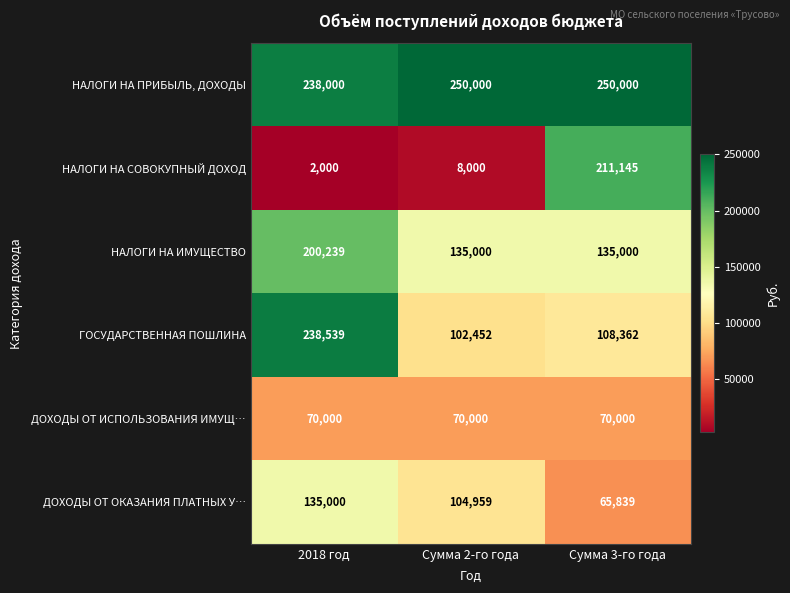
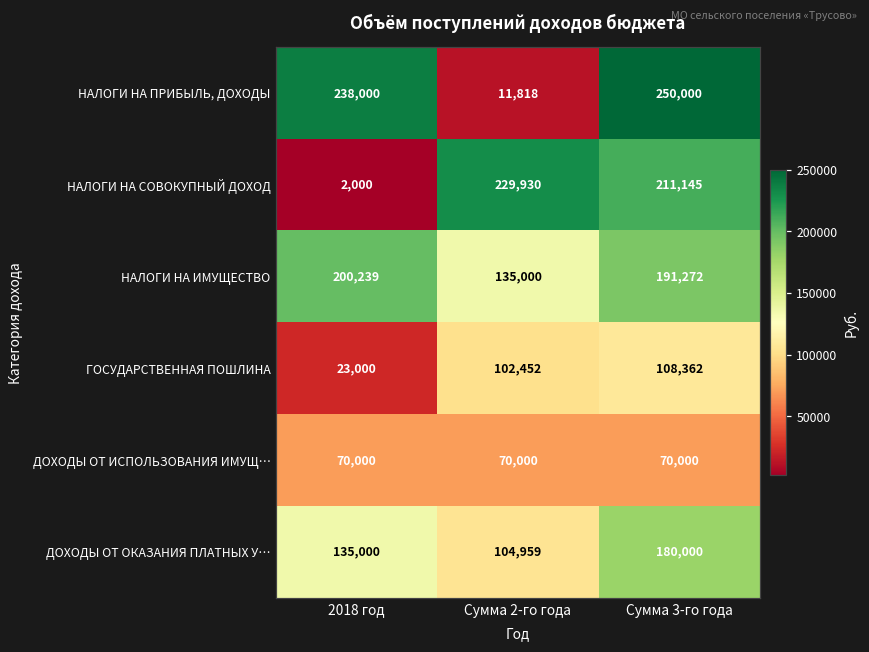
  {
    "НАЛОГИ НА ПРИБЫЛЬ, ДОХОДЫ": {
      "2018 год": "238,000",
-     "Сумма 2-го года": "250,000",
+     "Сумма 2-го года": "11,818",
      "Сумма 3-го года": "250,000"
    },
    "НАЛОГИ НА СОВОКУПНЫЙ ДОХОД": {
      "2018 год": "2,000",
-     "Сумма 2-го года": "8,000",
+     "Сумма 2-го года": "229,930",
      "Сумма 3-го года": "211,145"
    },
    "НАЛОГИ НА ИМУЩЕСТВО": {
      "2018 год": "200,239",
      "Сумма 2-го года": "135,000",
-     "Сумма 3-го года": "135,000"
+     "Сумма 3-го года": "191,272"
    },
    "ГОСУДАРСТВЕННАЯ ПОШЛИНА": {
-     "2018 год": "238,539",
+     "2018 год": "23,000",
      "Сумма 2-го года": "102,452",
      "Сумма 3-го года": "108,362"
    },
    "ДОХОДЫ ОТ ИСПОЛЬЗОВАНИЯ ИМУЩ…": {
      "2018 год": "70,000",
      "Сумма 2-го года": "70,000",
      "Сумма 3-го года": "70,000"
    },
    "ДОХОДЫ ОТ ОКАЗАНИЯ ПЛАТНЫХ У…": {
      "2018 год": "135,000",
      "Сумма 2-го года": "104,959",
-     "Сумма 3-го года": "65,839"
+     "Сумма 3-го года": "180,000"
    }
  }
